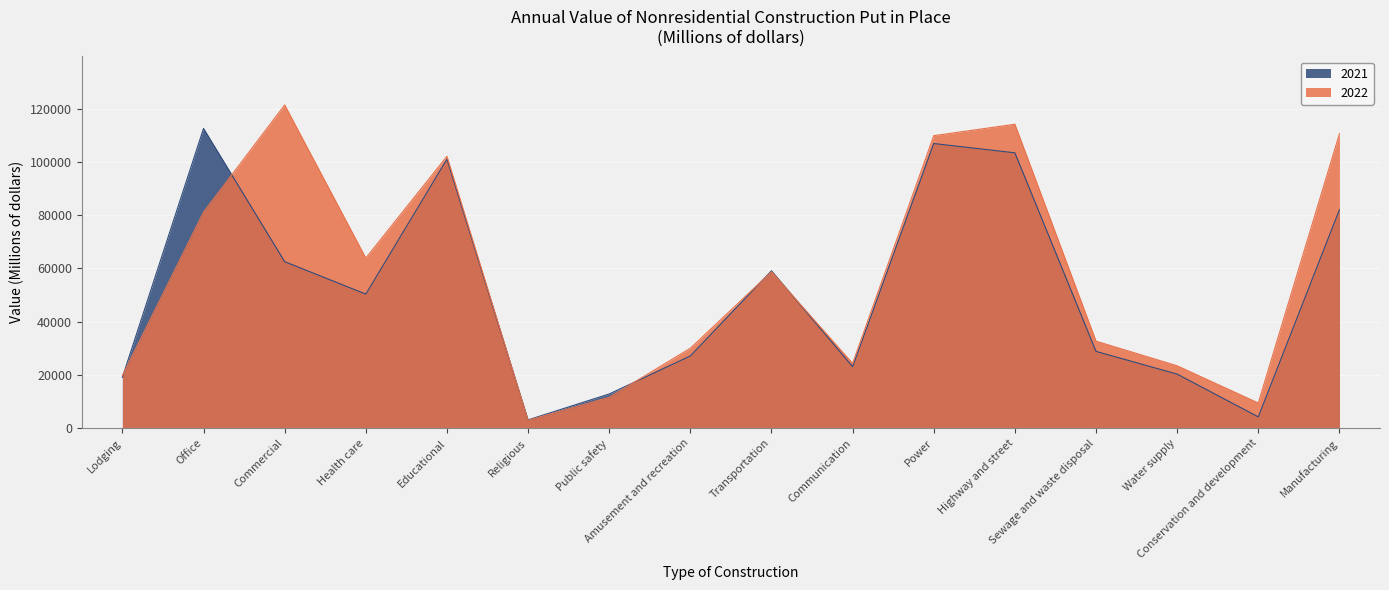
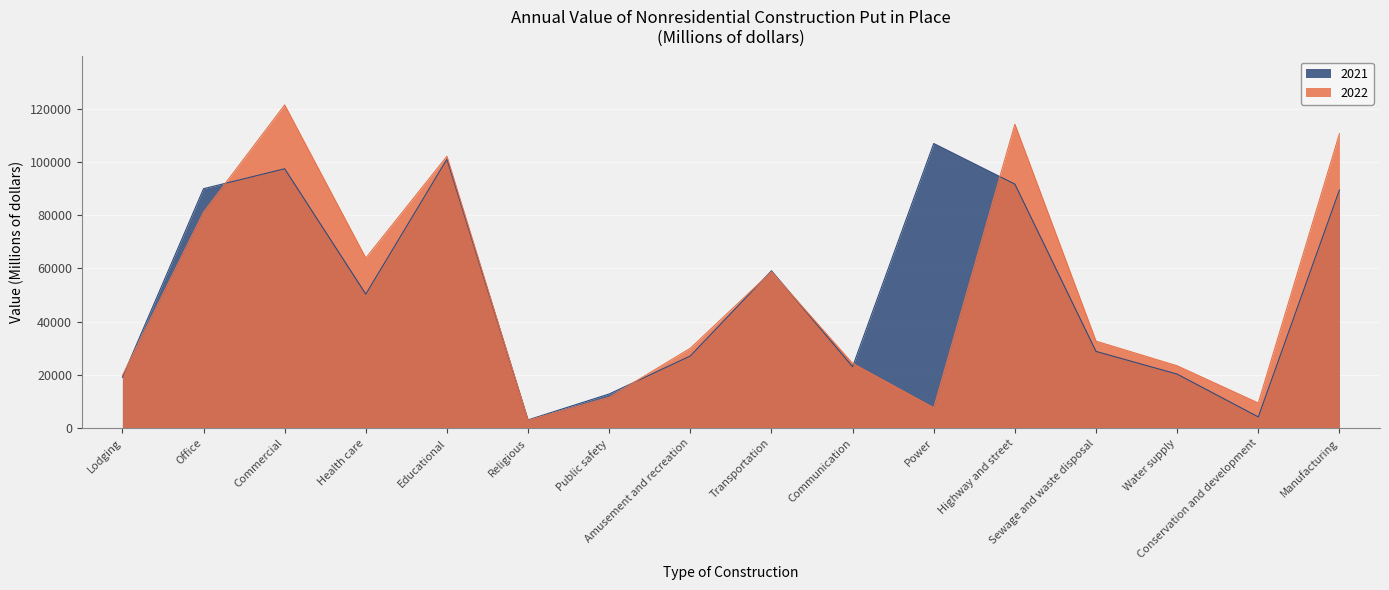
  {
    "2021": {
-     "Office": 113000,
-     "Commercial": 63000,
+     "Office": 90000,
+     "Commercial": 97000,
      "Health care": 50000,
      "Educational": 101000,
      "Public safety": 13000,
      "Amusement and recreation": 27000,
      "Communication": 23000,
      "Power": 107000,
-     "Highway and street": 103000,
+     "Highway and street": 92000,
      "Sewage and waste disposal": 29000,
      "Water supply": 20000,
      "Conservation and development": 4000,
-     "Manufacturing": 82000
+     "Manufacturing": 89000
    },
    "2022": {
      "Office": 81000,
      "Commercial": 121000,
      "Health care": 64000,
      "Educational": 102000,
      "Public safety": 12000,
      "Amusement and recreation": 30000,
      "Communication": 24000,
-     "Power": 110000,
+     "Power": 8000,
      "Highway and street": 114000,
      "Sewage and waste disposal": 33000,
      "Water supply": 23000,
      "Conservation and development": 9000,
      "Manufacturing": 111000
    }
  }
